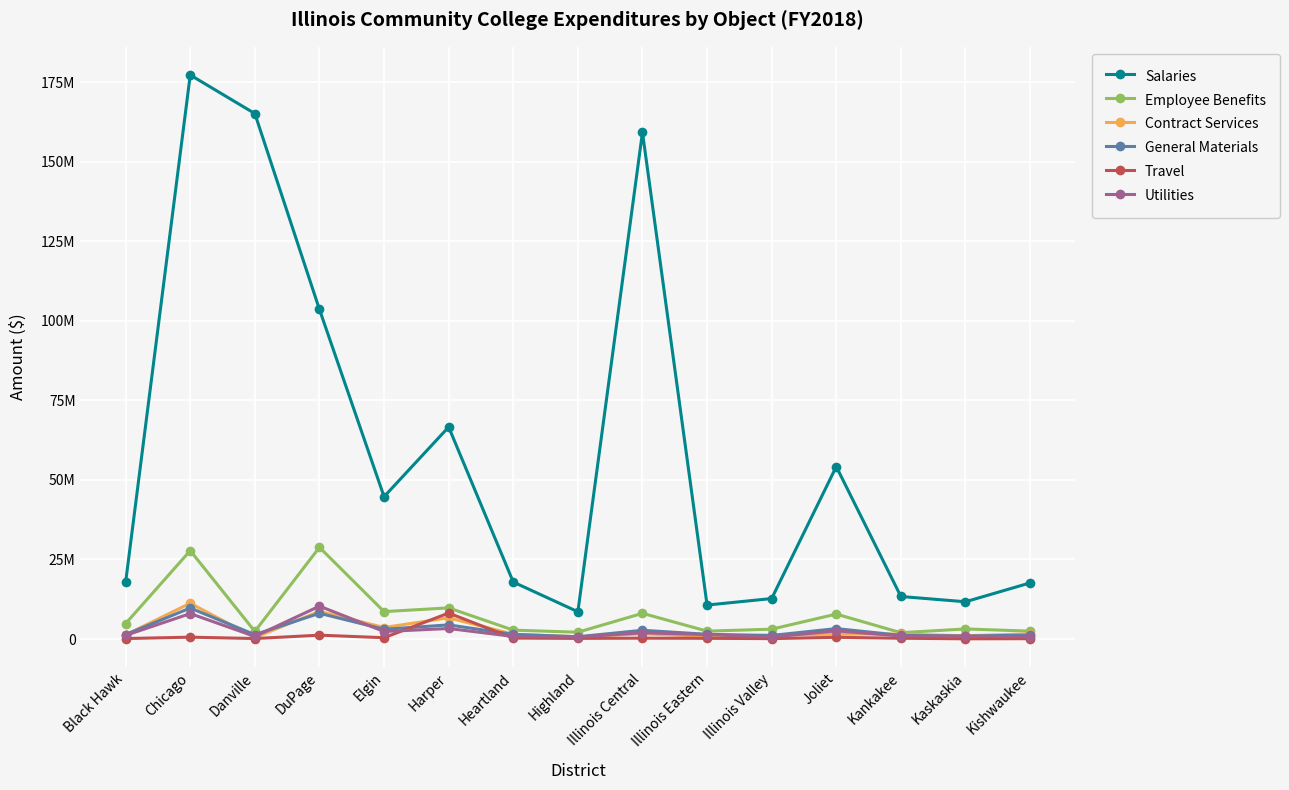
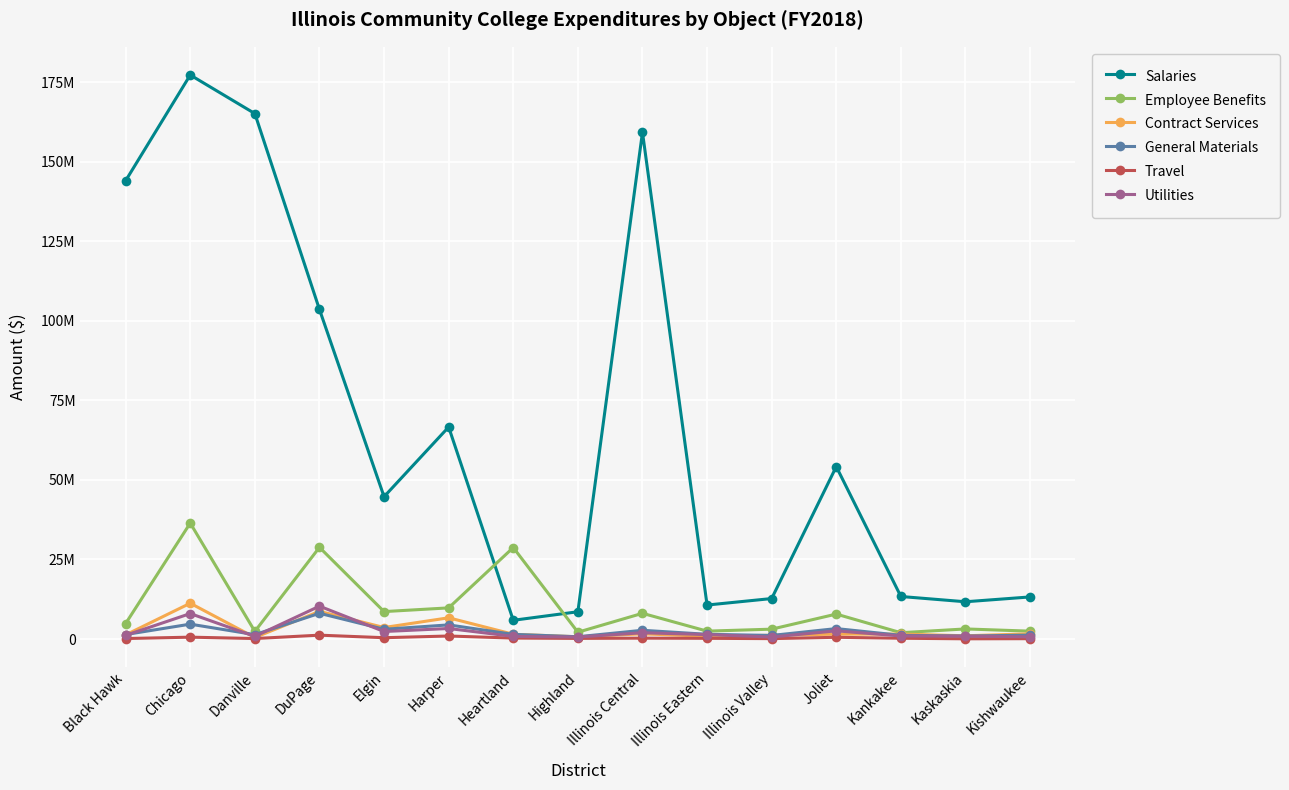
  {
    "Salaries": {
-     "Black Hawk": 18000000,
+     "Black Hawk": 144000000,
      "Chicago": 177000000,
      "Danville": 165000000,
      "DuPage": 104000000,
      "Elgin": 45000000,
      "Harper": 67000000,
-     "Heartland": 18000000,
+     "Heartland": 6000000,
      "Highland": 9000000,
      "Illinois Central": 159000000,
      "Illinois Eastern": 11000000,
      "Illinois Valley": 13000000,
      "Joliet": 54000000,
      "Kankakee": 13000000,
      "Kaskaskia": 12000000,
-     "Kishwaukee": 18000000
+     "Kishwaukee": 13000000
    },
    "Employee Benefits": {
      "Black Hawk": 5000000,
-     "Chicago": 28000000,
+     "Chicago": 36000000,
      "Danville": 2000000,
      "DuPage": 29000000,
      "Elgin": 9000000,
      "Harper": 10000000,
-     "Heartland": 3000000,
+     "Heartland": 29000000,
      "Highland": 2000000,
      "Illinois Central": 8000000,
      "Illinois Eastern": 2000000,
      "Illinois Valley": 3000000,
      "Joliet": 8000000,
      "Kaskaskia": 3000000,
      "Kishwaukee": 2000000
    },
    "Contract Services": {
      "Chicago": 11000000,
      "Harper": 7000000,
      "Joliet": 2000000
    },
    "General Materials": {
-     "Chicago": 10000000,
+     "Chicago": 5000000,
      "Harper": 4000000
    },
    "Travel": {
      "Black Hawk": 0,
      "Chicago": 1000000,
      "DuPage": 1000000,
      "Elgin": 0,
-     "Harper": 8000000,
+     "Harper": 1000000,
      "Illinois Central": 0,
      "Joliet": 1000000,
      "Kaskaskia": 0
    },
    "Utilities": {
      "Chicago": 8000000,
      "DuPage": 10000000,
      "Harper": 3000000
    }
  }
